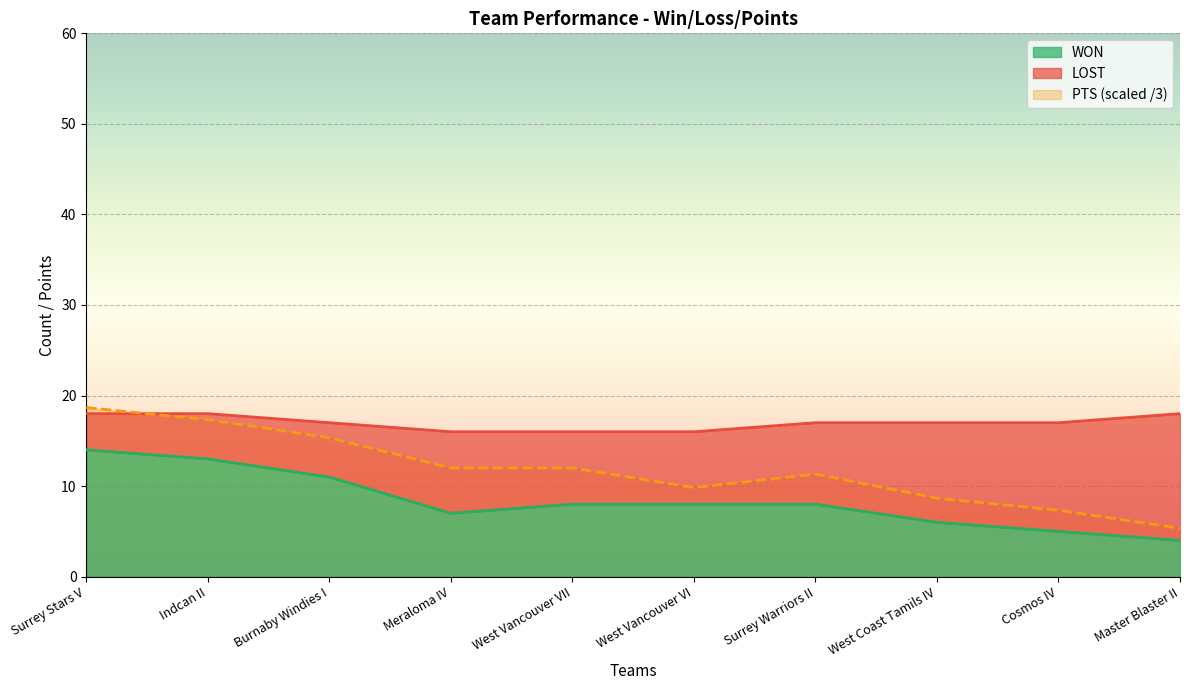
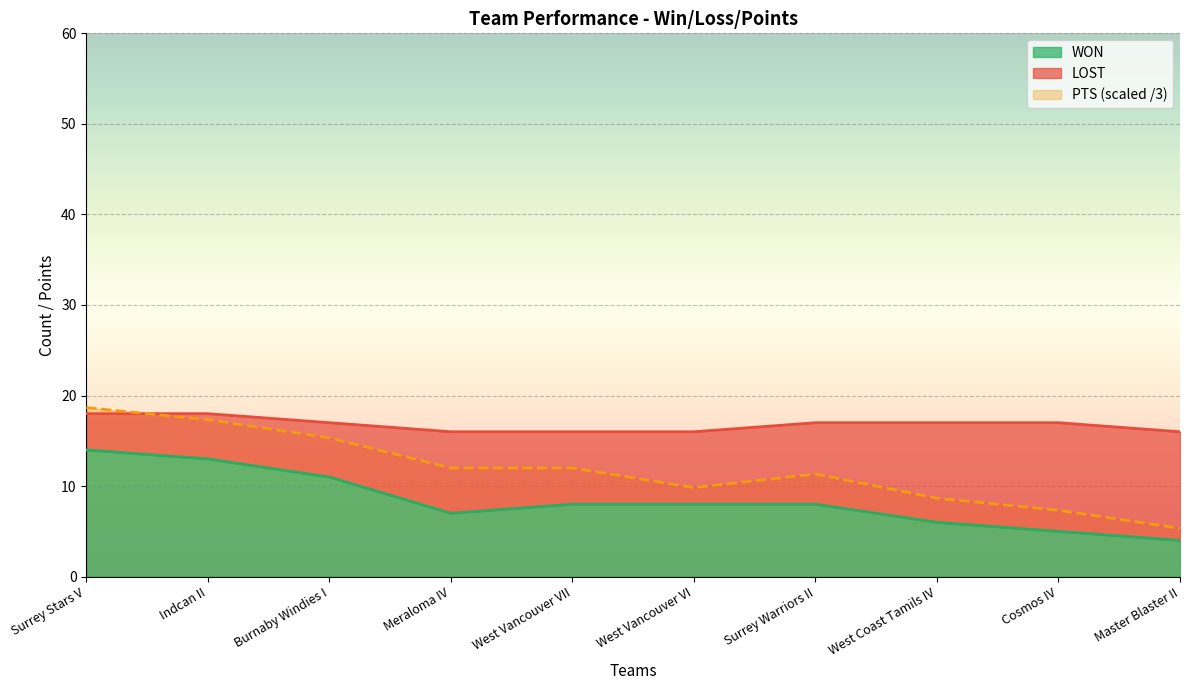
  {
    "WON": {
      "Surrey Stars V": 14,
      "Indcan II": 13,
      "Burnaby Windies I": 11,
      "Meraloma IV": 7,
      "West Vancouver VII": 8,
      "West Vancouver VI": 8,
      "Surrey Warriors II": 8,
      "West Coast Tamils IV": 6,
      "Cosmos IV": 5,
      "Master Blaster II": 4
    },
    "LOST": {
      "Surrey Stars V": 4,
      "Indcan II": 5,
      "Burnaby Windies I": 6,
      "Meraloma IV": 9,
      "West Vancouver VII": 8,
      "West Vancouver VI": 8,
      "Surrey Warriors II": 9,
      "West Coast Tamils IV": 11,
      "Cosmos IV": 12,
-     "Master Blaster II": 14
+     "Master Blaster II": 12
    },
    "PTS (scaled /3)": {
      "Surrey Stars V": 19,
      "Indcan II": 17,
      "Burnaby Windies I": 15,
      "Meraloma IV": 12,
      "West Vancouver VII": 12,
      "West Vancouver VI": 10,
      "Surrey Warriors II": 11,
      "West Coast Tamils IV": 9,
      "Cosmos IV": 7,
      "Master Blaster II": 5
    }
  }
